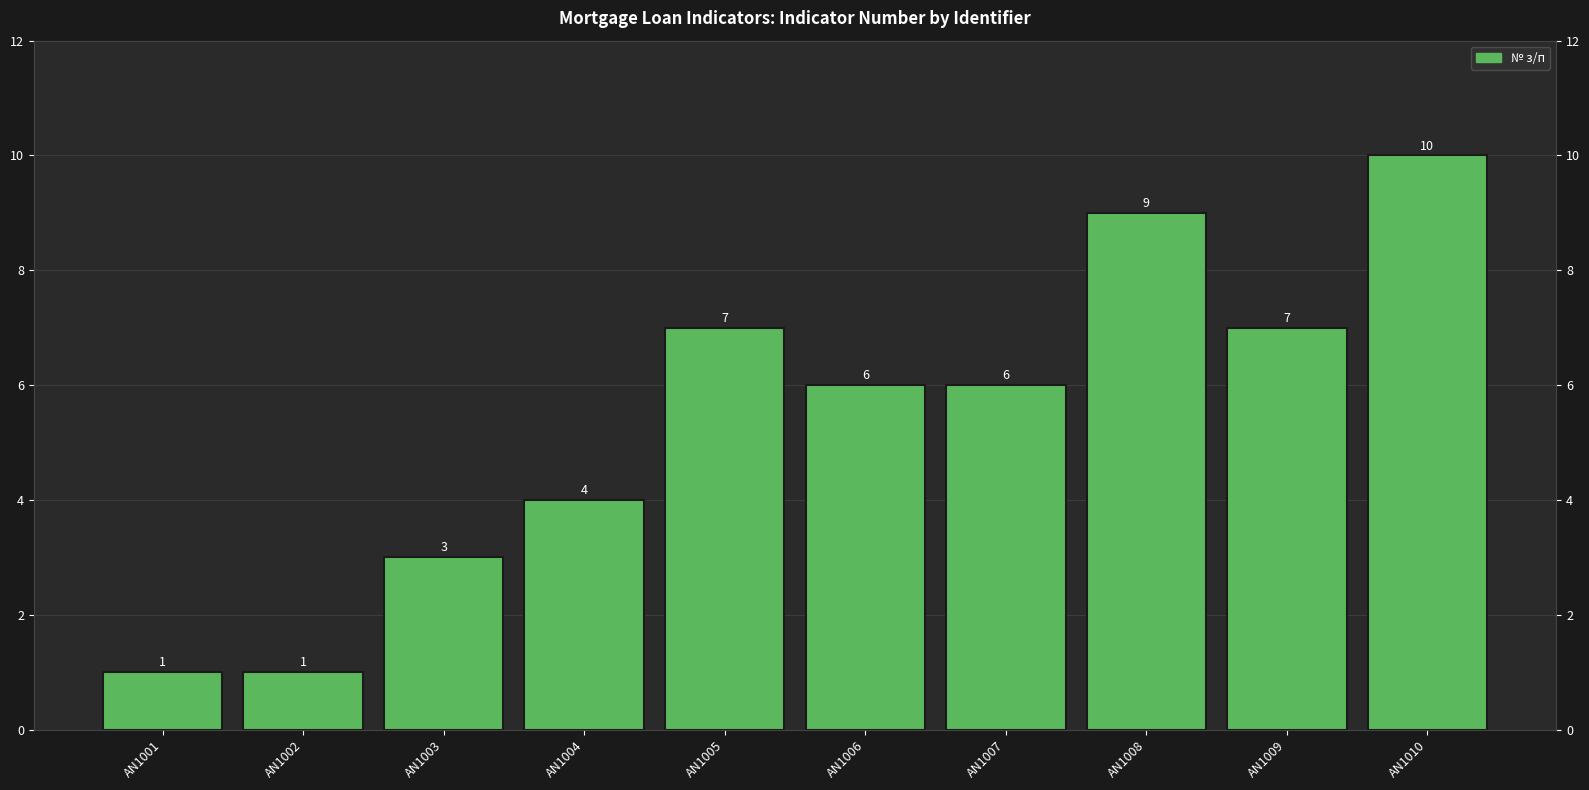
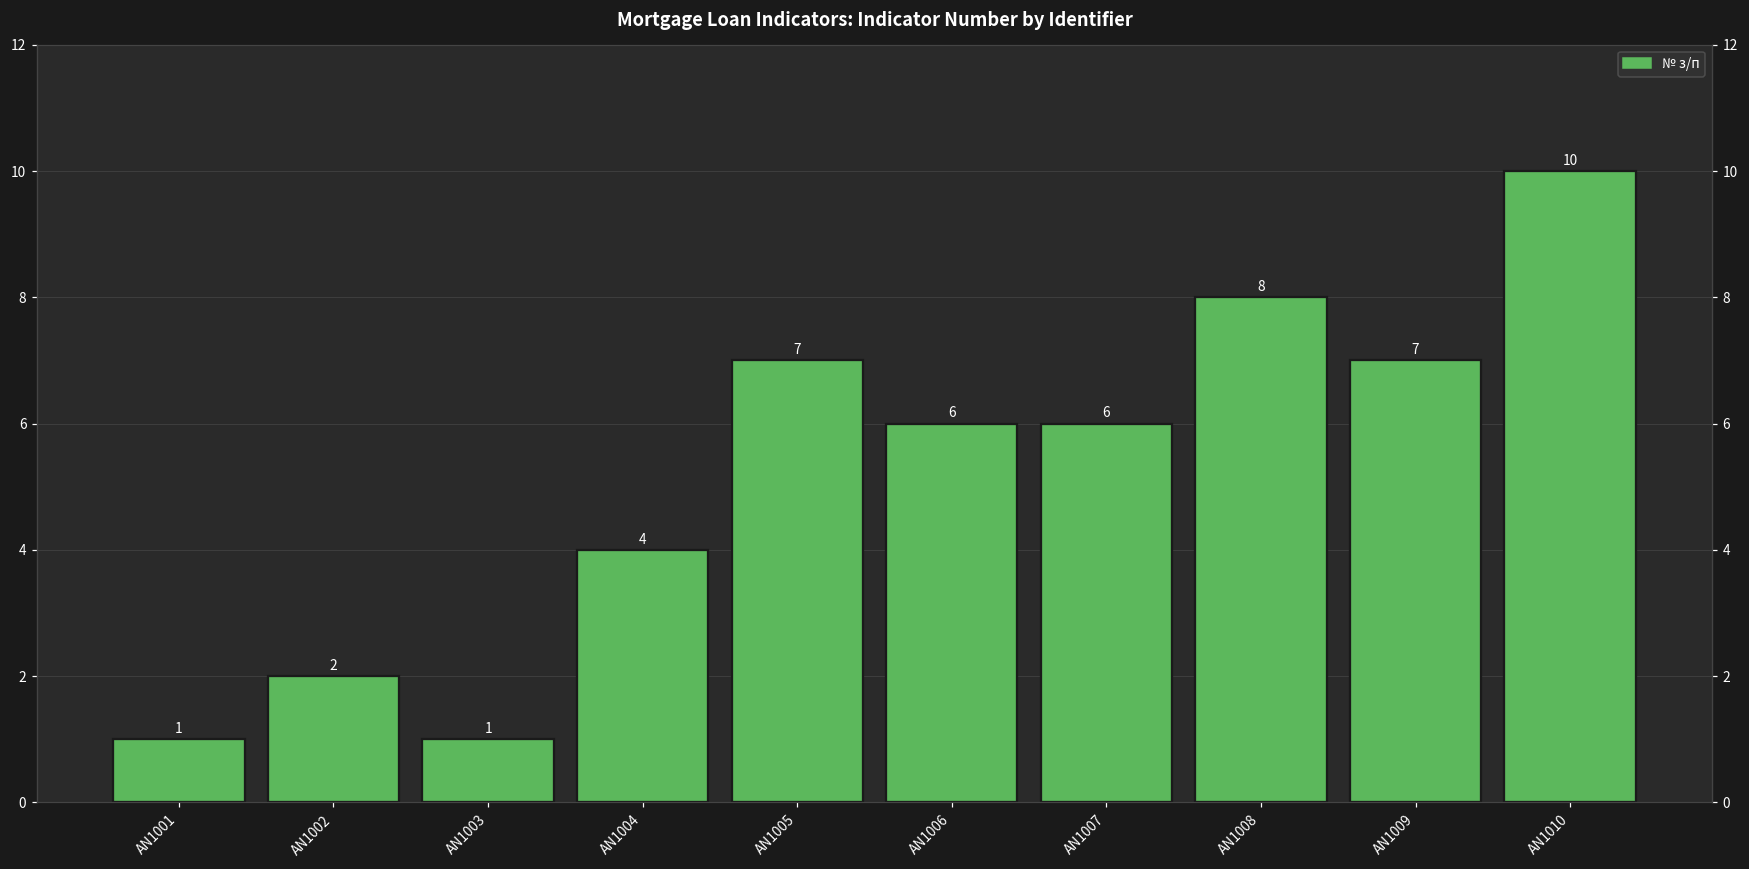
  {
    "AN1001": 1,
-   "AN1002": 1,
-   "AN1003": 3,
+   "AN1002": 2,
+   "AN1003": 1,
    "AN1004": 4,
    "AN1005": 7,
    "AN1006": 6,
    "AN1007": 6,
-   "AN1008": 9,
+   "AN1008": 8,
    "AN1009": 7,
    "AN1010": 10
  }
